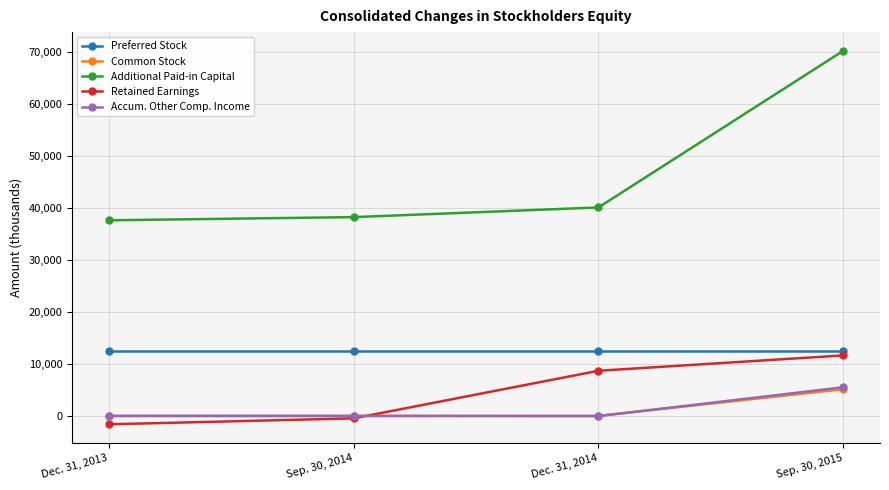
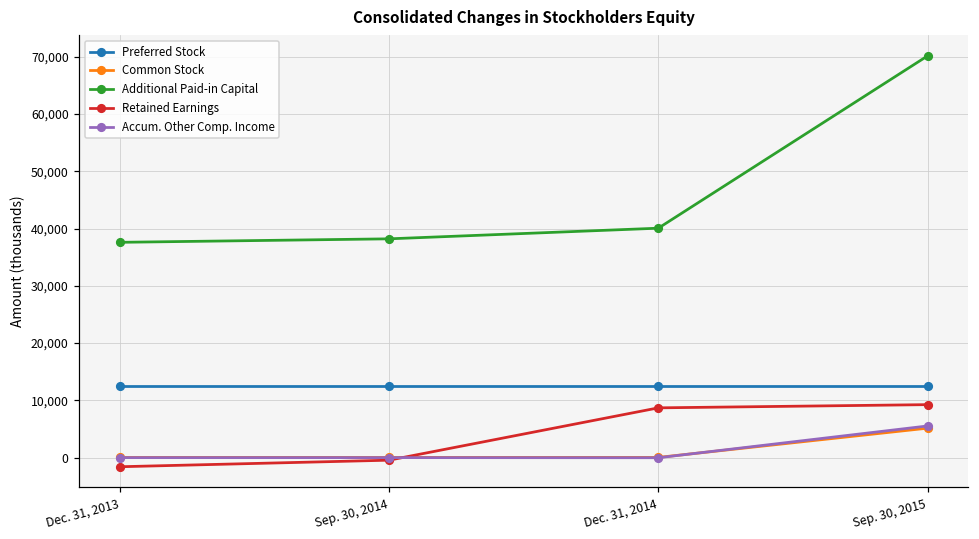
  {
    "Preferred Stock": {
      "Dec. 31, 2013": "13,000",
      "Sep. 30, 2014": "13,000",
      "Dec. 31, 2014": "13,000",
      "Sep. 30, 2015": "13,000"
    },
    "Additional Paid-in Capital": {
      "Dec. 31, 2013": "38,000",
      "Sep. 30, 2014": "38,000",
      "Dec. 31, 2014": "40,000",
      "Sep. 30, 2015": "70,000"
    },
    "Retained Earnings": {
      "Dec. 31, 2013": "-2,000",
      "Dec. 31, 2014": "9,000",
-     "Sep. 30, 2015": "12,000"
+     "Sep. 30, 2015": "9,000"
    }
  }
